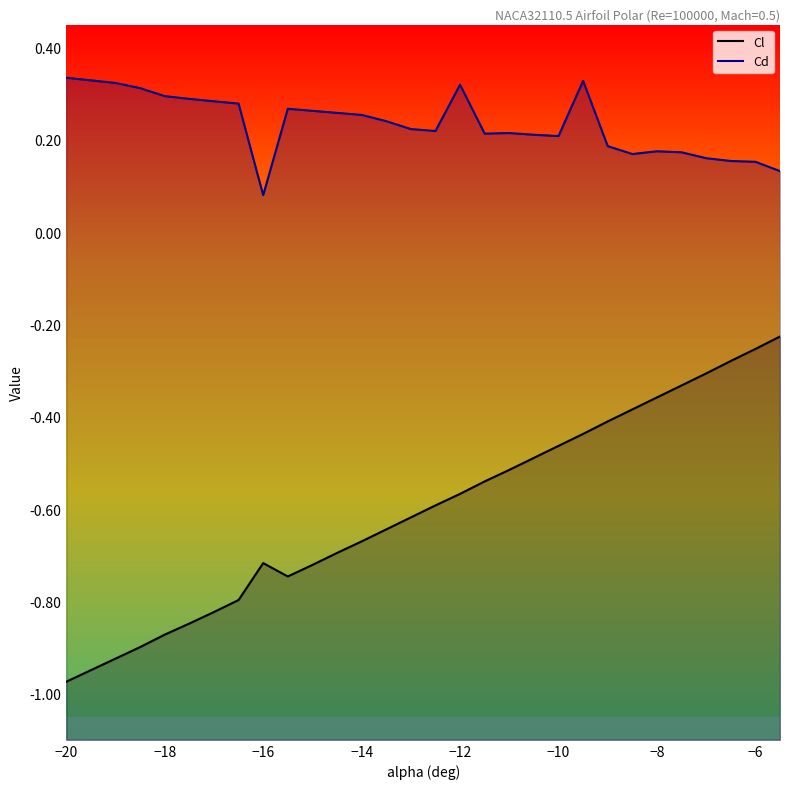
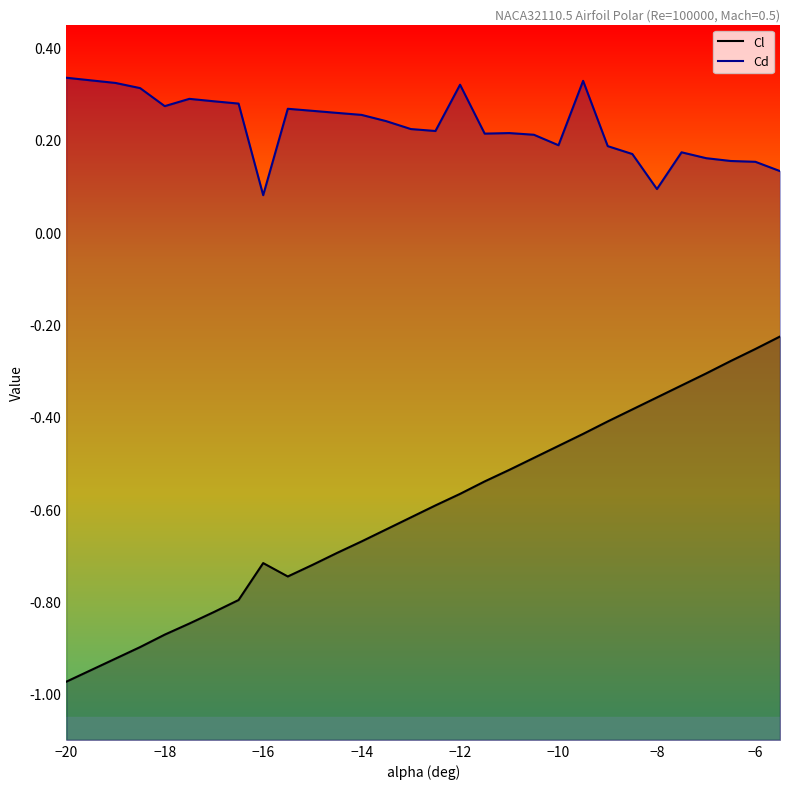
  {
    "Cl": {
      "−20": -0.97,
      "−18": -0.87,
      "−16": -0.72,
      "−14": -0.67,
      "−12": -0.57,
      "−10": -0.46,
      "−8": -0.36,
      "−6": -0.25
    },
    "Cd": {
      "−20": 0.33,
-     "−18": 0.29,
+     "−18": 0.27,
      "−16": 0.08,
      "−14": 0.25,
      "−12": 0.32,
-     "−10": 0.21,
-     "−8": 0.18,
+     "−10": 0.19,
+     "−8": 0.09,
      "−6": 0.15
    }
  }
